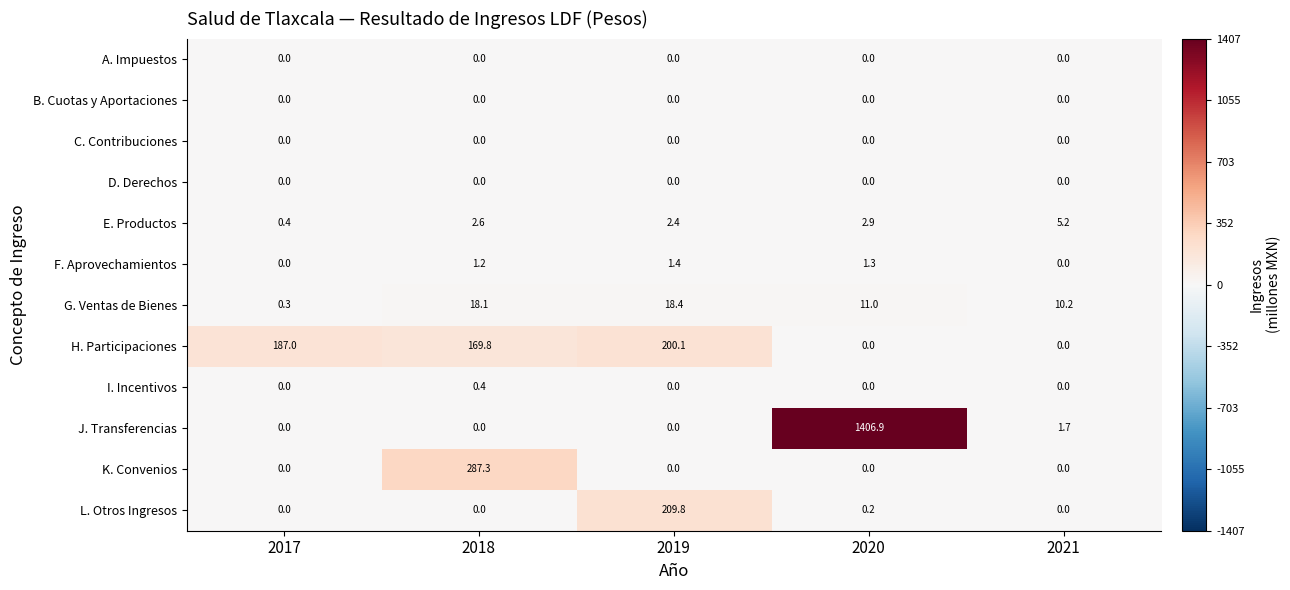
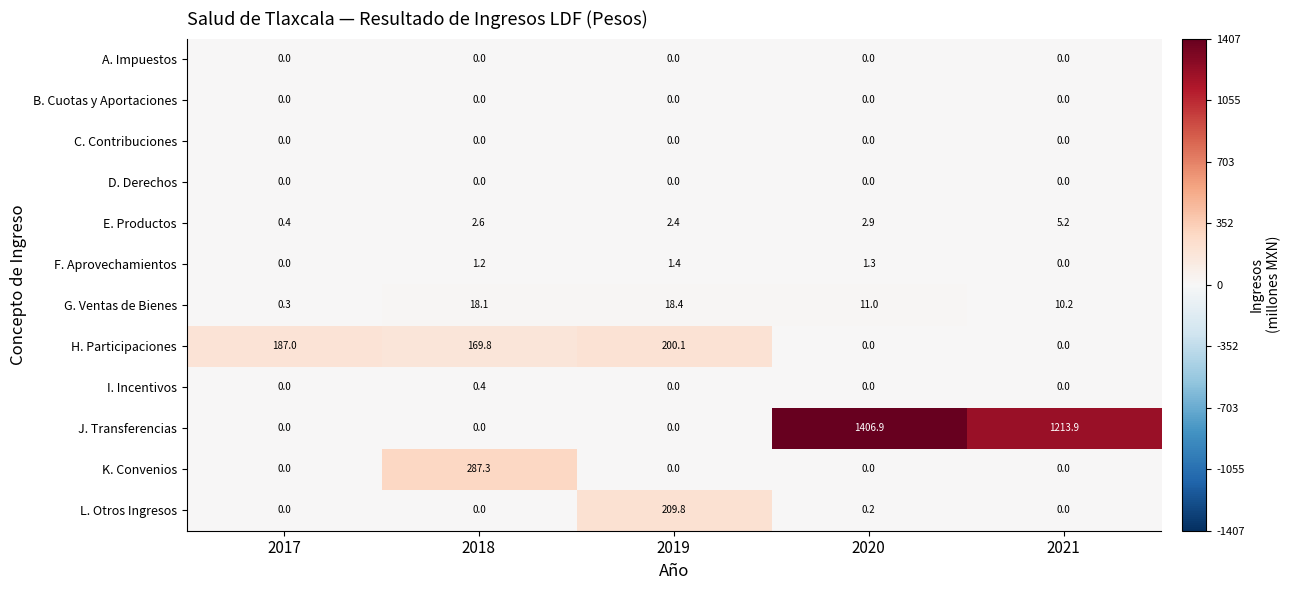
  {
    "A. Impuestos": {
      "2017": 0.0,
      "2018": 0.0,
      "2019": 0.0,
      "2020": 0.0,
      "2021": 0.0
    },
    "B. Cuotas y Aportaciones": {
      "2017": 0.0,
      "2018": 0.0,
      "2019": 0.0,
      "2020": 0.0,
      "2021": 0.0
    },
    "C. Contribuciones": {
      "2017": 0.0,
      "2018": 0.0,
      "2019": 0.0,
      "2020": 0.0,
      "2021": 0.0
    },
    "D. Derechos": {
      "2017": 0.0,
      "2018": 0.0,
      "2019": 0.0,
      "2020": 0.0,
      "2021": 0.0
    },
    "E. Productos": {
      "2017": 0.4,
      "2018": 2.6,
      "2019": 2.4,
      "2020": 2.9,
      "2021": 5.2
    },
    "F. Aprovechamientos": {
      "2017": 0.0,
      "2018": 1.2,
      "2019": 1.4,
      "2020": 1.3,
      "2021": 0.0
    },
    "G. Ventas de Bienes": {
      "2017": 0.3,
      "2018": 18.1,
      "2019": 18.4,
      "2020": 11.0,
      "2021": 10.2
    },
    "H. Participaciones": {
      "2017": 187.0,
      "2018": 169.8,
      "2019": 200.1,
      "2020": 0.0,
      "2021": 0.0
    },
    "I. Incentivos": {
      "2017": 0.0,
      "2018": 0.4,
      "2019": 0.0,
      "2020": 0.0,
      "2021": 0.0
    },
    "J. Transferencias": {
      "2017": 0.0,
      "2018": 0.0,
      "2019": 0.0,
      "2020": 1406.9,
-     "2021": 1.7
+     "2021": 1213.9
    },
    "K. Convenios": {
      "2017": 0.0,
      "2018": 287.3,
      "2019": 0.0,
      "2020": 0.0,
      "2021": 0.0
    },
    "L. Otros Ingresos": {
      "2017": 0.0,
      "2018": 0.0,
      "2019": 209.8,
      "2020": 0.2,
      "2021": 0.0
    }
  }
